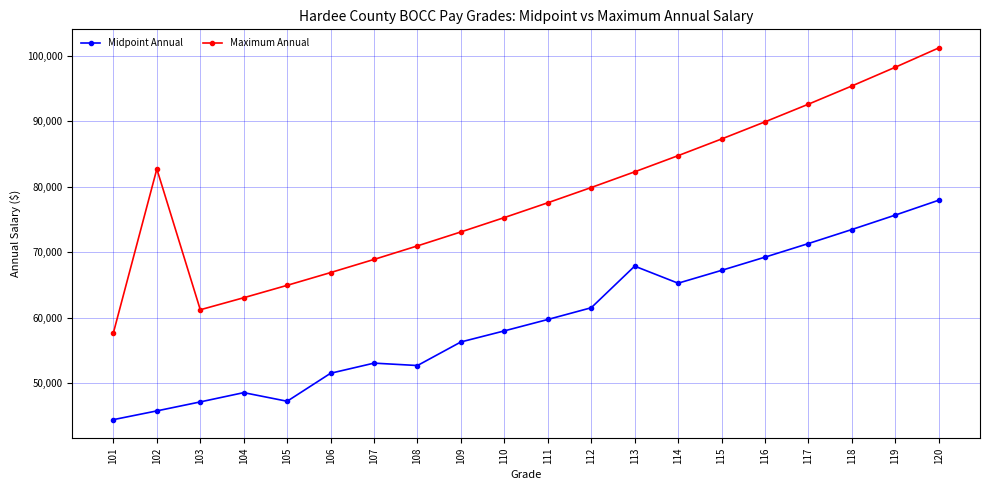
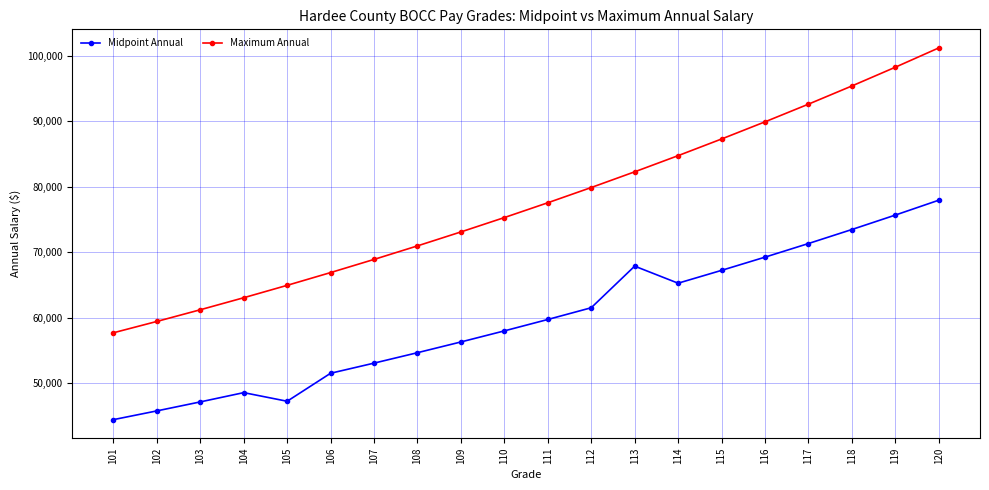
  {
    "Midpoint Annual": {
      "101": "44,000",
      "102": "46,000",
      "103": "47,000",
      "104": "49,000",
      "105": "47,000",
      "106": "52,000",
      "107": "53,000",
-     "108": "53,000",
+     "108": "55,000",
      "109": "56,000",
      "110": "58,000",
      "111": "60,000",
      "112": "62,000",
      "113": "68,000",
      "114": "65,000",
      "115": "67,000",
      "116": "69,000",
      "117": "71,000",
      "118": "73,000",
      "119": "76,000",
      "120": "78,000"
    },
    "Maximum Annual": {
      "101": "58,000",
-     "102": "83,000",
+     "102": "59,000",
      "103": "61,000",
      "104": "63,000",
      "105": "65,000",
      "106": "67,000",
      "107": "69,000",
      "108": "71,000",
      "109": "73,000",
      "110": "75,000",
      "111": "78,000",
      "112": "80,000",
      "113": "82,000",
      "114": "85,000",
      "115": "87,000",
      "116": "90,000",
      "117": "93,000",
      "118": "95,000",
      "119": "98,000",
      "120": "101,000"
    }
  }
